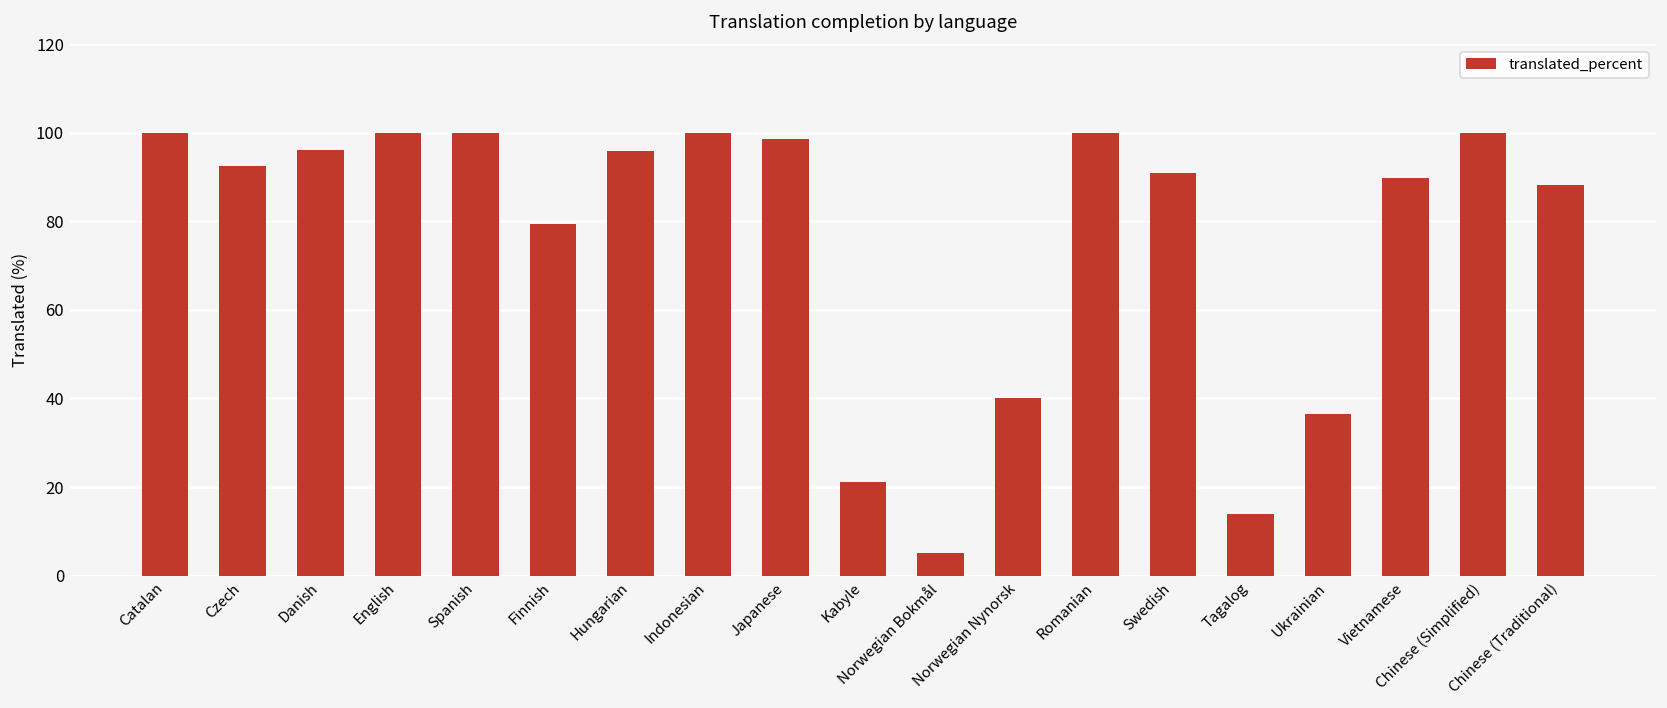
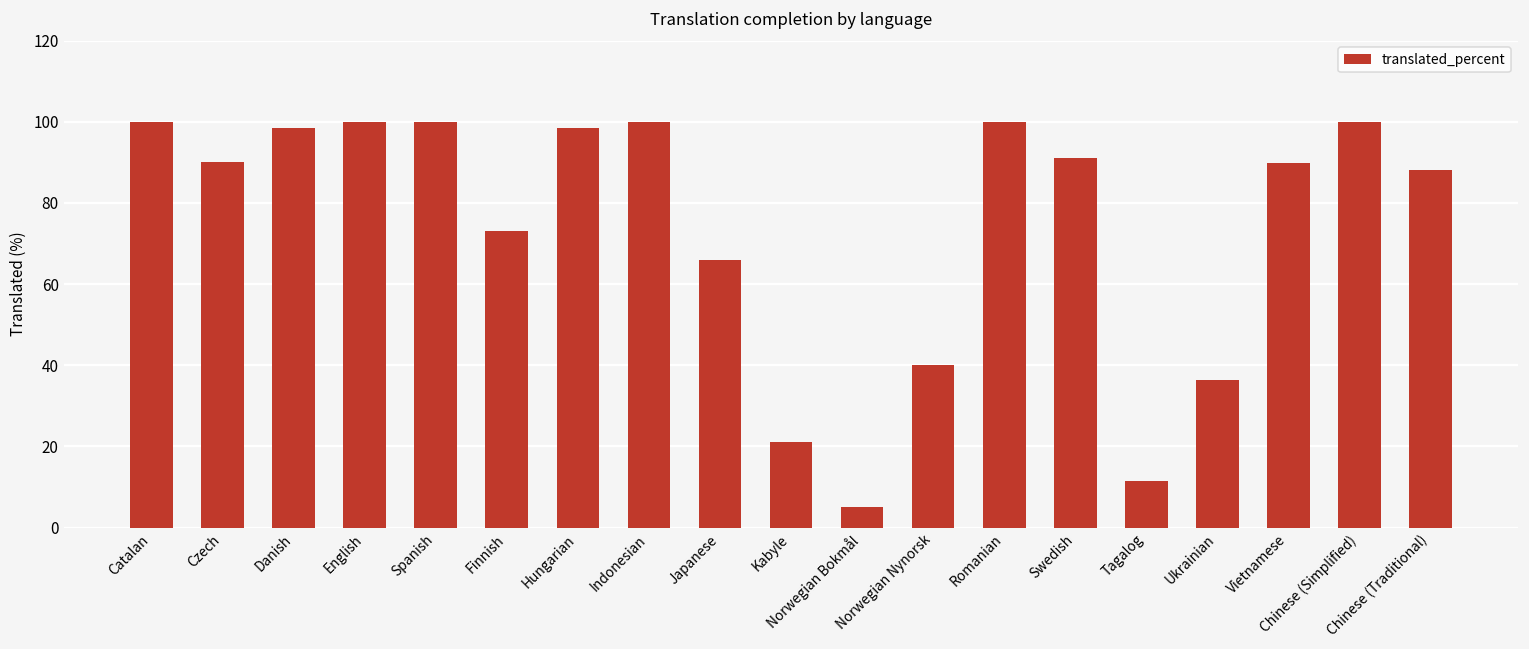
  {
    "Catalan": 100,
-   "Czech": 92,
-   "Danish": 96,
+   "Czech": 90,
+   "Danish": 99,
    "English": 100,
    "Spanish": 100,
-   "Finnish": 80,
-   "Hungarian": 96,
+   "Finnish": 73,
+   "Hungarian": 99,
    "Indonesian": 100,
-   "Japanese": 99,
+   "Japanese": 66,
    "Kabyle": 21,
    "Norwegian Bokmål": 5,
    "Norwegian Nynorsk": 40,
    "Romanian": 100,
    "Swedish": 91,
-   "Tagalog": 14,
+   "Tagalog": 11,
    "Ukrainian": 36,
    "Vietnamese": 90,
    "Chinese (Simplified)": 100,
    "Chinese (Traditional)": 88
  }
